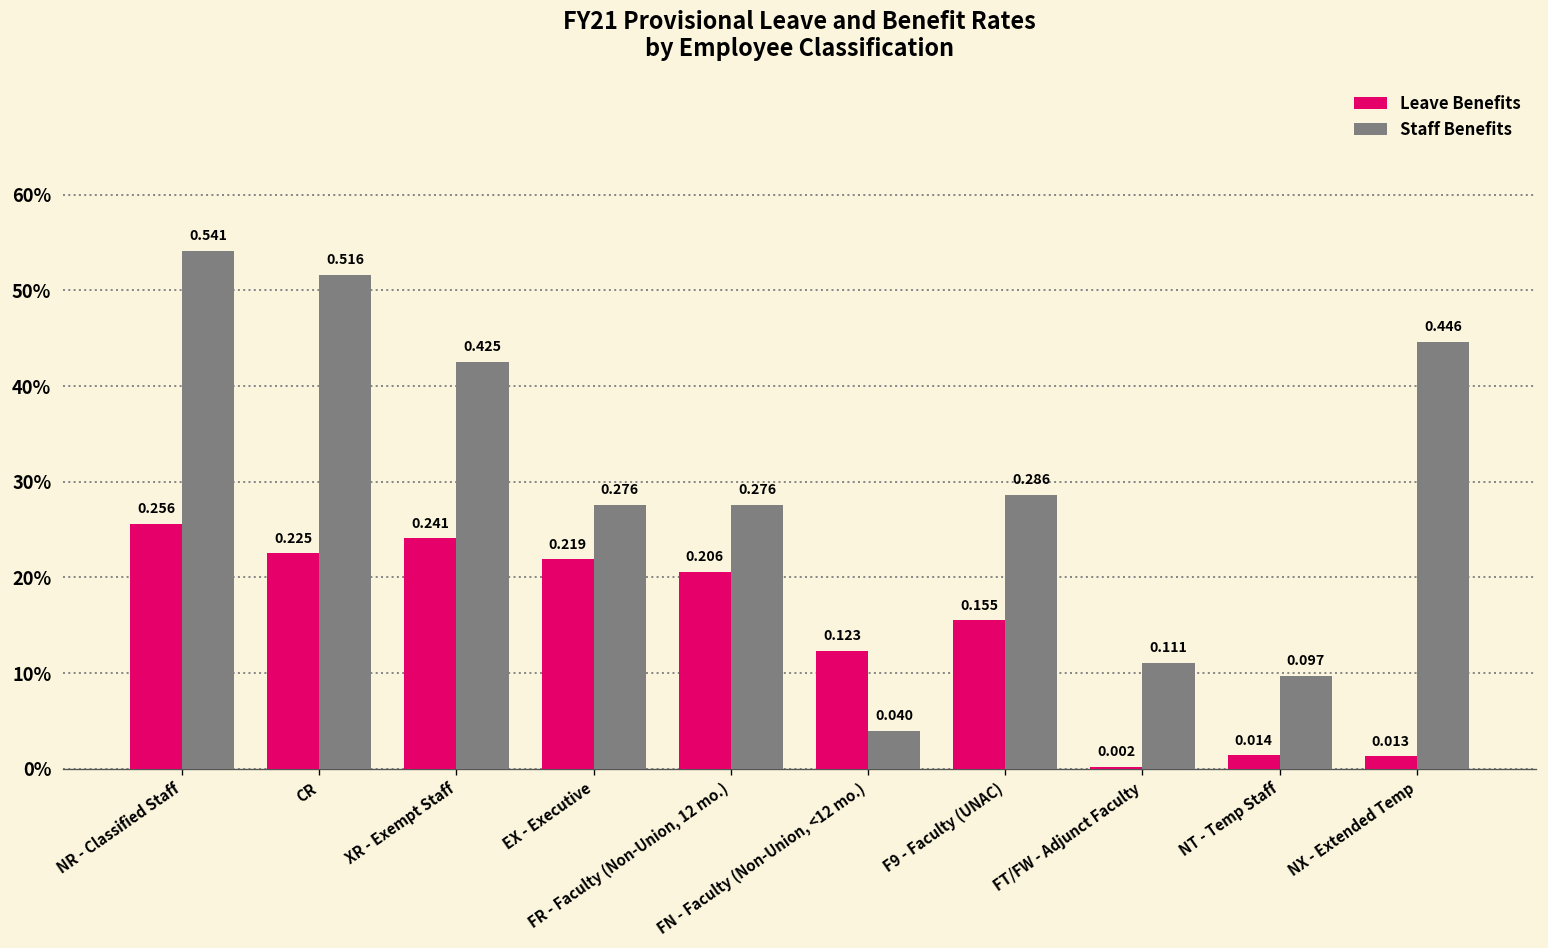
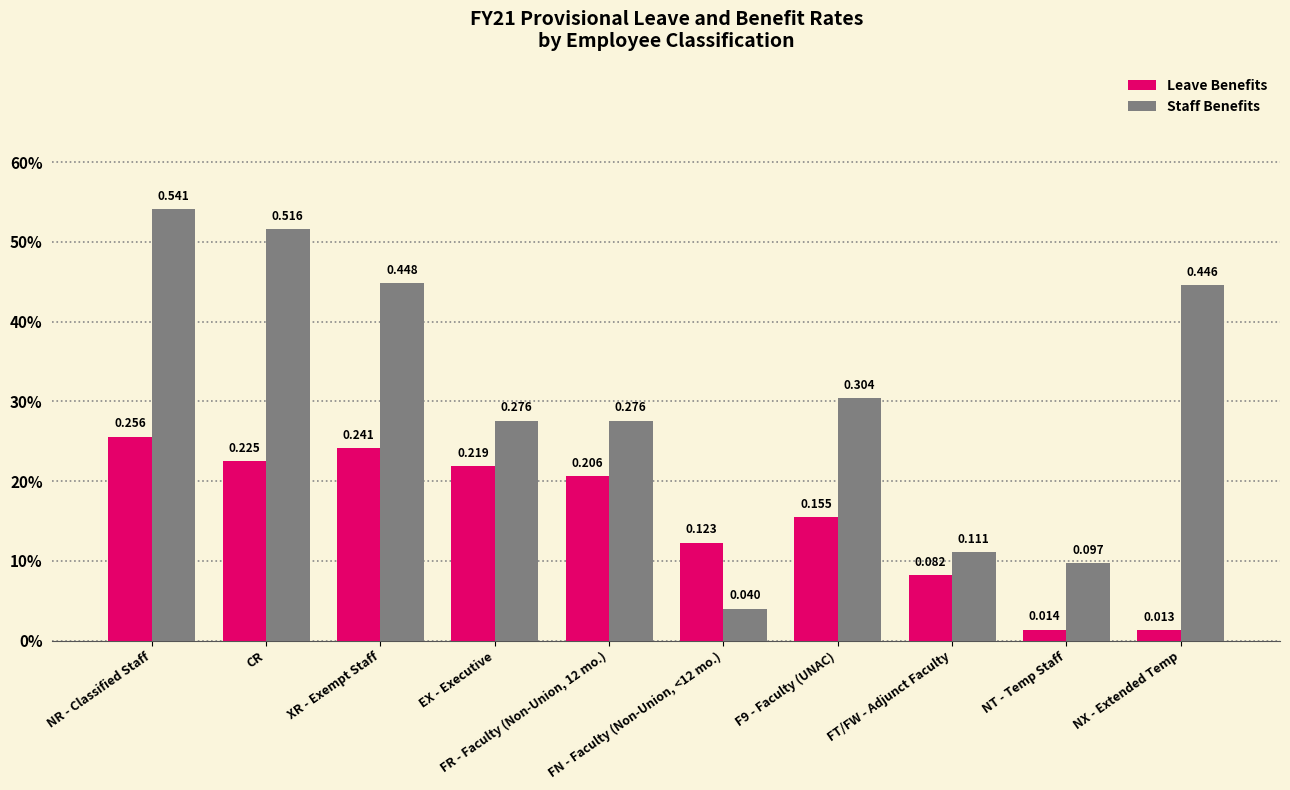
  {
    "Leave Benefits": {
      "NR - Classified Staff": 0.256,
      "CR": 0.225,
      "XR - Exempt Staff": 0.241,
      "EX - Executive": 0.219,
      "FR - Faculty (Non-Union, 12 mo.)": 0.206,
      "FN - Faculty (Non-Union, <12 mo.)": 0.123,
      "F9 - Faculty (UNAC)": 0.155,
-     "FT/FW - Adjunct Faculty": 0.002,
+     "FT/FW - Adjunct Faculty": 0.082,
      "NT - Temp Staff": 0.014,
      "NX - Extended Temp": 0.013
    },
    "Staff Benefits": {
      "NR - Classified Staff": 0.541,
      "CR": 0.516,
-     "XR - Exempt Staff": 0.425,
+     "XR - Exempt Staff": 0.448,
      "EX - Executive": 0.276,
      "FR - Faculty (Non-Union, 12 mo.)": 0.276,
      "FN - Faculty (Non-Union, <12 mo.)": 0.040,
-     "F9 - Faculty (UNAC)": 0.286,
+     "F9 - Faculty (UNAC)": 0.304,
      "FT/FW - Adjunct Faculty": 0.111,
      "NT - Temp Staff": 0.097,
      "NX - Extended Temp": 0.446
    }
  }
